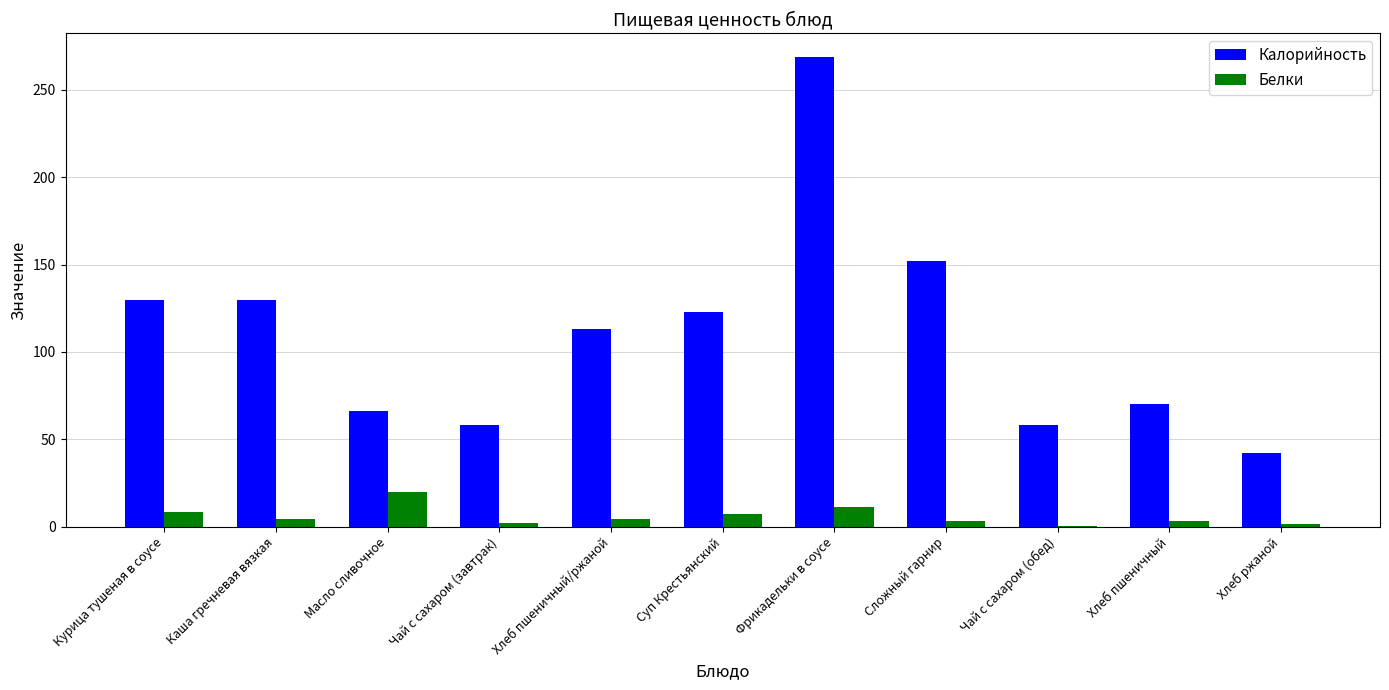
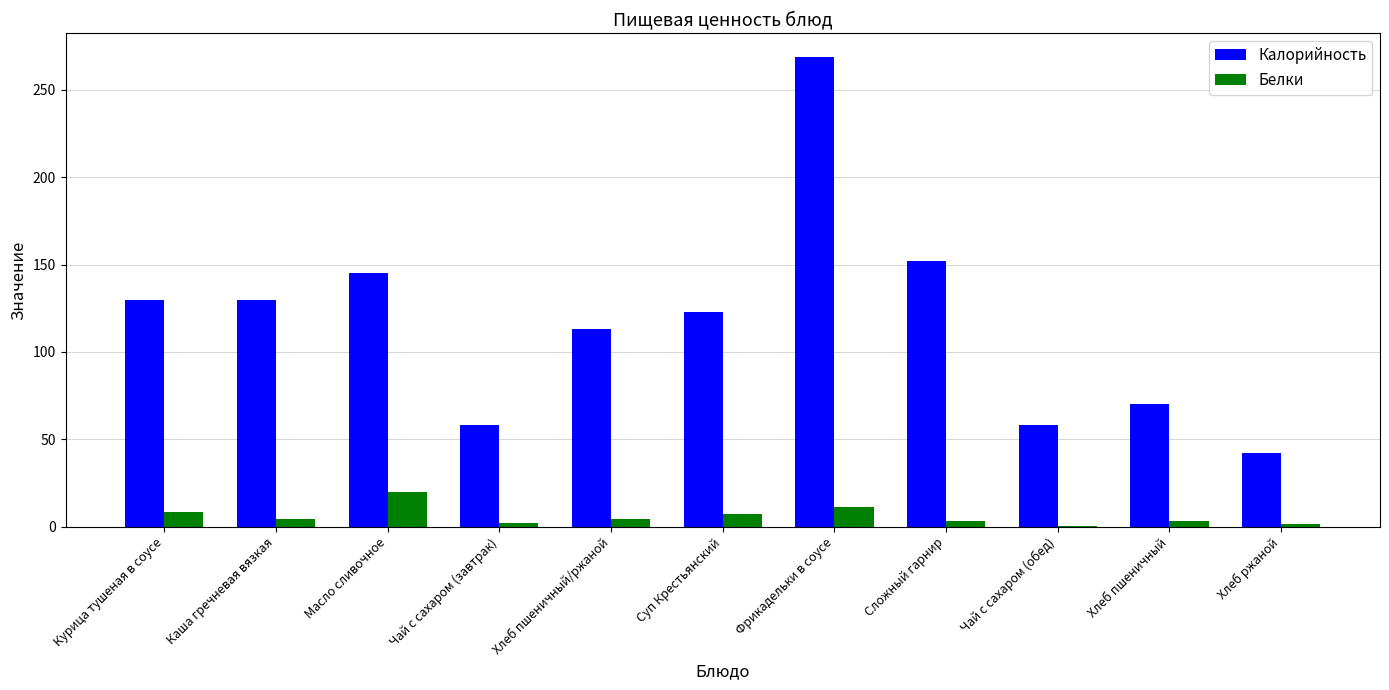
  {
    "Калорийность": {
      "Курица тушеная в соусе": 130,
      "Каша гречневая вязкая": 130,
-     "Масло сливочное": 66,
+     "Масло сливочное": 145,
      "Чай с сахаром (завтрак)": 58,
      "Хлеб пшеничный/ржаной": 113,
      "Суп Крестьянский": 123,
      "Фрикадельки в соусе": 269,
      "Сложный гарнир": 152,
      "Чай с сахаром (обед)": 58,
      "Хлеб пшеничный": 71,
      "Хлеб ржаной": 42
    },
    "Белки": {
      "Курица тушеная в соусе": 8,
      "Каша гречневая вязкая": 5,
      "Масло сливочное": 20,
      "Чай с сахаром (завтрак)": 2,
      "Хлеб пшеничный/ржаной": 5,
      "Суп Крестьянский": 7,
      "Фрикадельки в соусе": 11,
      "Сложный гарнир": 3,
      "Хлеб пшеничный": 3,
      "Хлеб ржаной": 2
    }
  }
